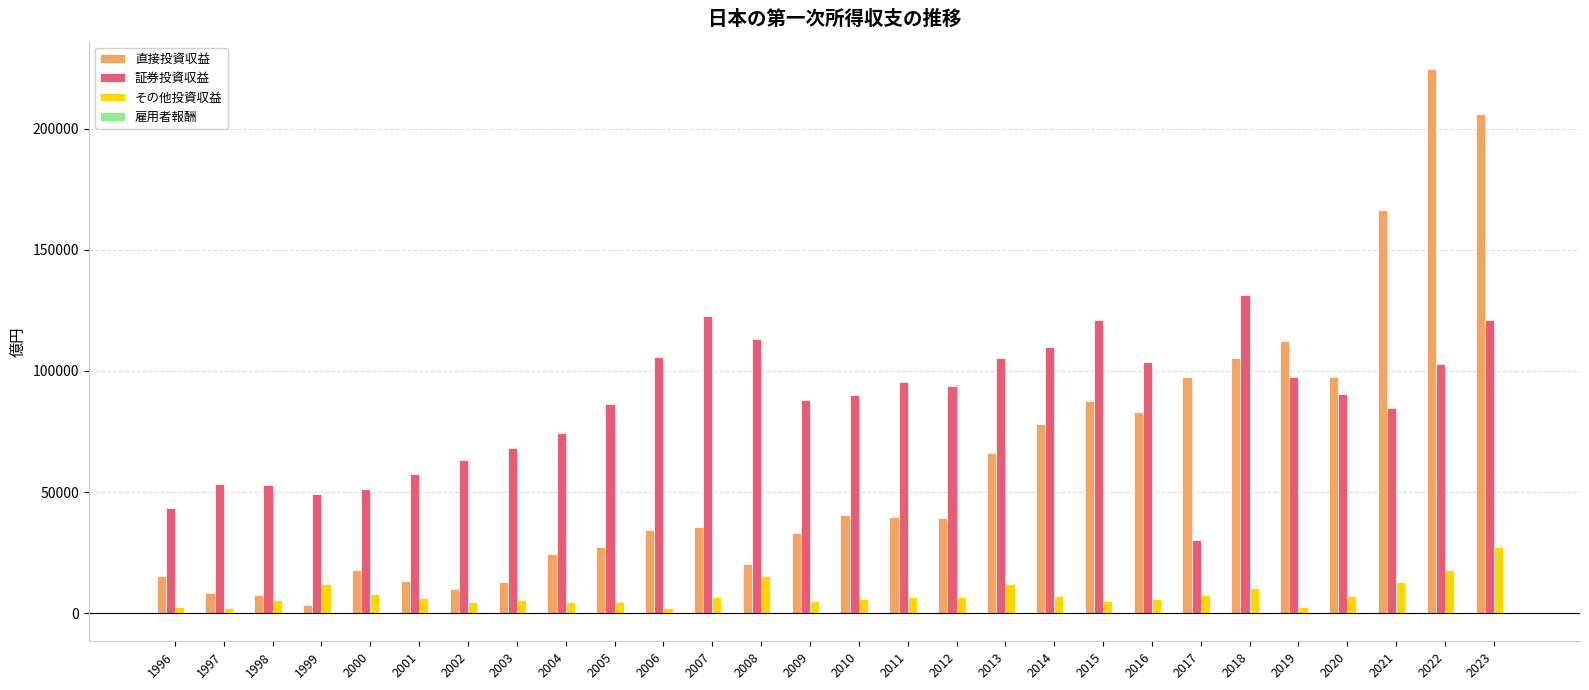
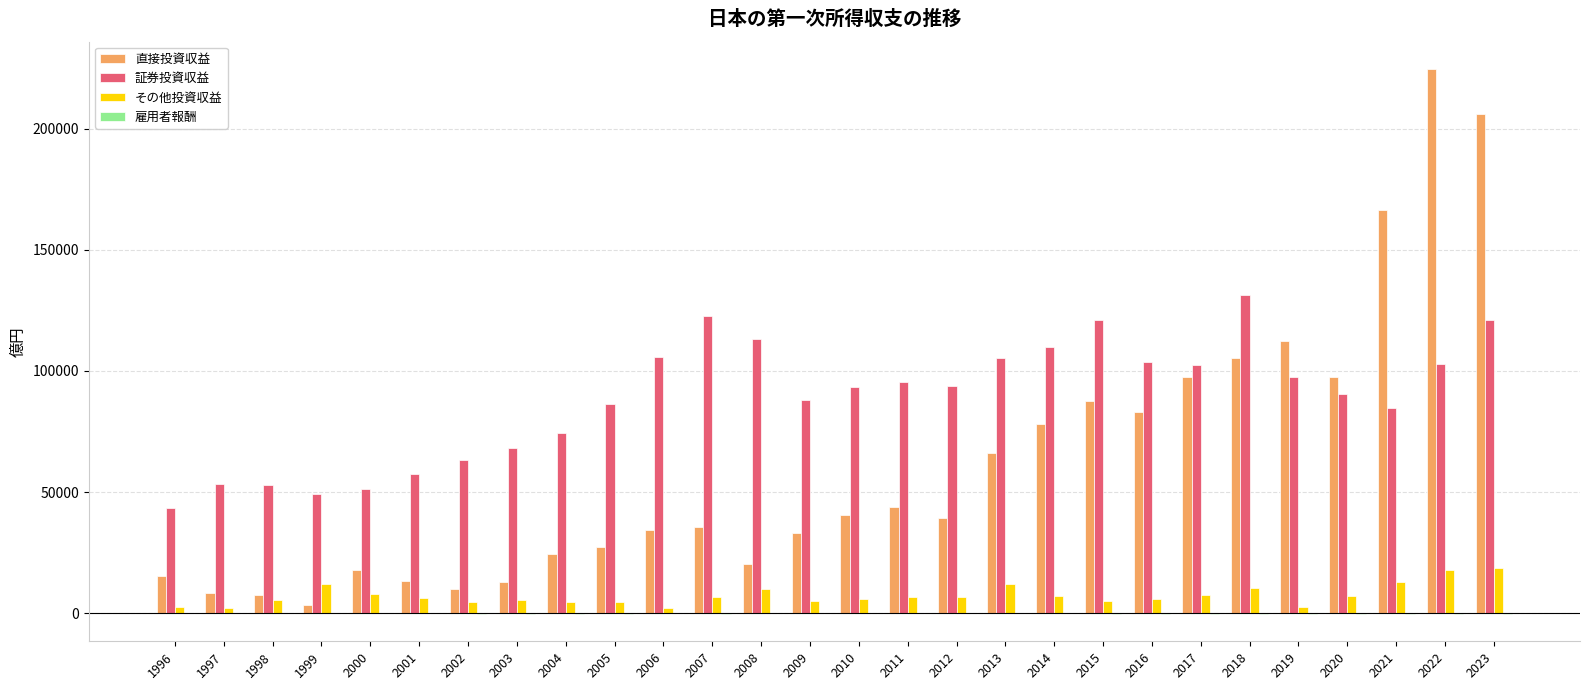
  {
    "直接投資収益": {
      "1996": 15000,
      "1997": 8000,
      "1998": 8000,
      "1999": 4000,
      "2000": 18000,
      "2001": 13000,
      "2002": 10000,
      "2003": 13000,
      "2004": 24000,
      "2005": 27000,
      "2006": 35000,
      "2007": 36000,
      "2008": 20000,
      "2009": 33000,
      "2010": 41000,
-     "2011": 40000,
+     "2011": 44000,
      "2012": 39000,
      "2013": 66000,
      "2014": 78000,
      "2015": 88000,
      "2016": 83000,
      "2017": 97000,
      "2018": 105000,
      "2019": 112000,
      "2020": 98000,
      "2021": 166000,
      "2022": 225000,
      "2023": 206000
    },
    "証券投資収益": {
      "1996": 44000,
      "1997": 53000,
      "1998": 53000,
      "1999": 49000,
      "2000": 51000,
      "2001": 58000,
      "2002": 63000,
      "2003": 68000,
      "2004": 74000,
      "2005": 86000,
      "2006": 106000,
      "2007": 123000,
      "2008": 113000,
      "2009": 88000,
-     "2010": 90000,
+     "2010": 93000,
      "2011": 95000,
      "2012": 94000,
      "2013": 105000,
      "2014": 110000,
      "2015": 121000,
      "2016": 104000,
-     "2017": 30000,
+     "2017": 102000,
      "2018": 131000,
      "2019": 97000,
      "2020": 91000,
      "2021": 85000,
      "2022": 103000,
      "2023": 121000
    },
    "その他投資収益": {
      "1996": 3000,
      "1997": 2000,
      "1998": 6000,
      "1999": 12000,
      "2000": 8000,
      "2001": 6000,
      "2002": 5000,
      "2003": 5000,
      "2004": 5000,
      "2005": 5000,
      "2006": 2000,
      "2007": 7000,
-     "2008": 15000,
+     "2008": 10000,
      "2009": 5000,
      "2010": 6000,
      "2011": 7000,
      "2012": 7000,
      "2013": 12000,
      "2014": 7000,
      "2015": 5000,
      "2016": 6000,
      "2017": 8000,
      "2018": 11000,
      "2019": 2000,
      "2020": 7000,
      "2021": 13000,
      "2022": 18000,
-     "2023": 27000
+     "2023": 19000
    }
  }
